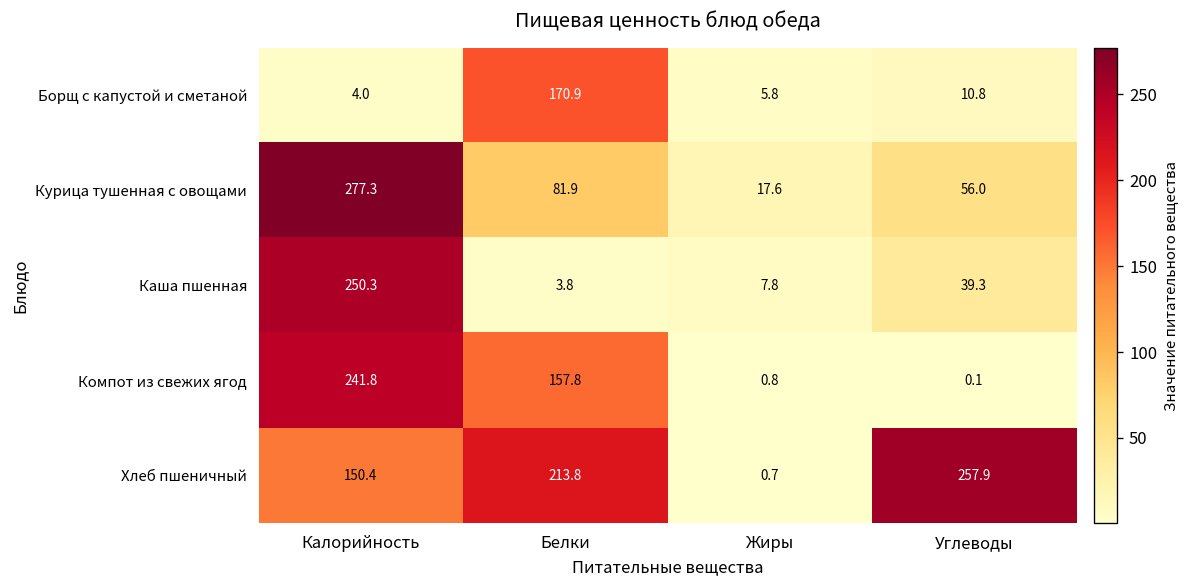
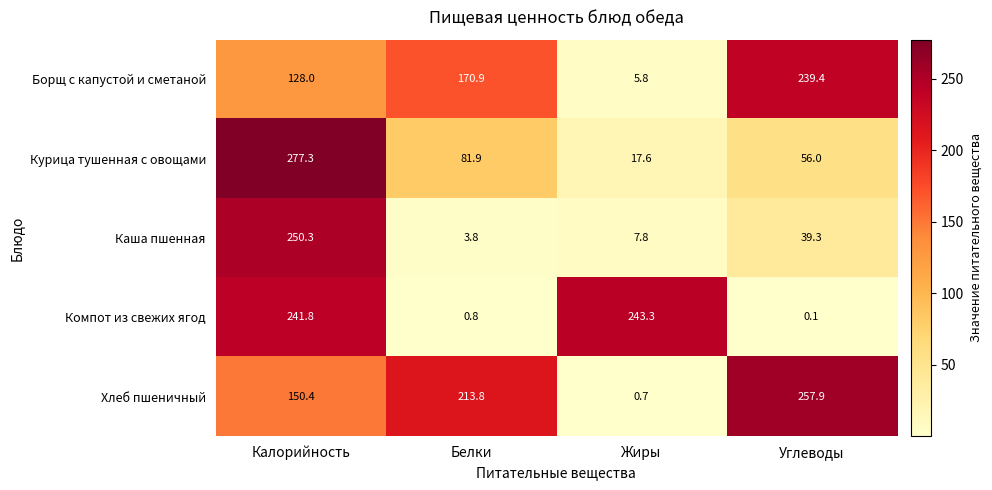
  {
    "Борщ с капустой и сметаной": {
-     "Калорийность": 4.0,
+     "Калорийность": 128.0,
      "Белки": 170.9,
      "Жиры": 5.8,
-     "Углеводы": 10.8
+     "Углеводы": 239.4
    },
    "Курица тушенная с овощами": {
      "Калорийность": 277.3,
      "Белки": 81.9,
      "Жиры": 17.6,
      "Углеводы": 56.0
    },
    "Каша пшенная": {
      "Калорийность": 250.3,
      "Белки": 3.8,
      "Жиры": 7.8,
      "Углеводы": 39.3
    },
    "Компот из свежих ягод": {
      "Калорийность": 241.8,
-     "Белки": 157.8,
-     "Жиры": 0.8,
+     "Белки": 0.8,
+     "Жиры": 243.3,
      "Углеводы": 0.1
    },
    "Хлеб пшеничный": {
      "Калорийность": 150.4,
      "Белки": 213.8,
      "Жиры": 0.7,
      "Углеводы": 257.9
    }
  }
